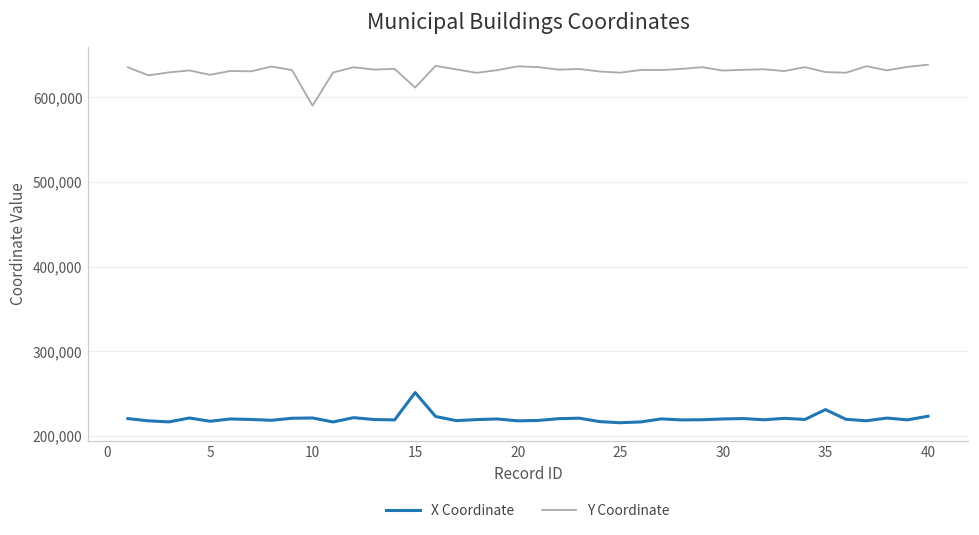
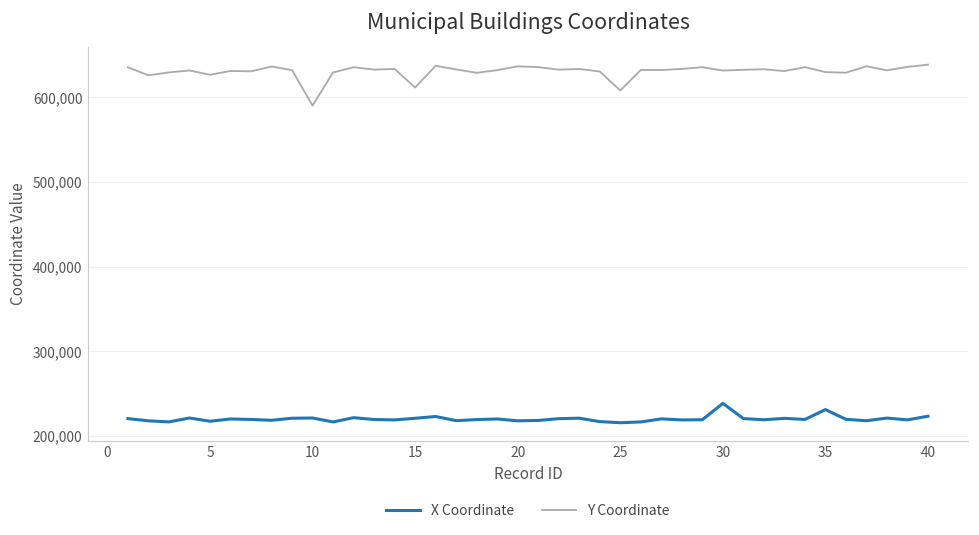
  {
    "X Coordinate": {
      "5": "220,000",
      "10": "220,000",
-     "15": "250,000",
+     "15": "220,000",
      "20": "220,000",
      "25": "220,000",
-     "30": "220,000",
+     "30": "240,000",
      "35": "230,000",
      "40": "220,000"
    },
    "Y Coordinate": {
      "5": "630,000",
      "10": "590,000",
      "15": "610,000",
      "20": "640,000",
-     "25": "630,000",
+     "25": "610,000",
      "30": "630,000",
      "35": "630,000",
      "40": "640,000"
    }
  }
